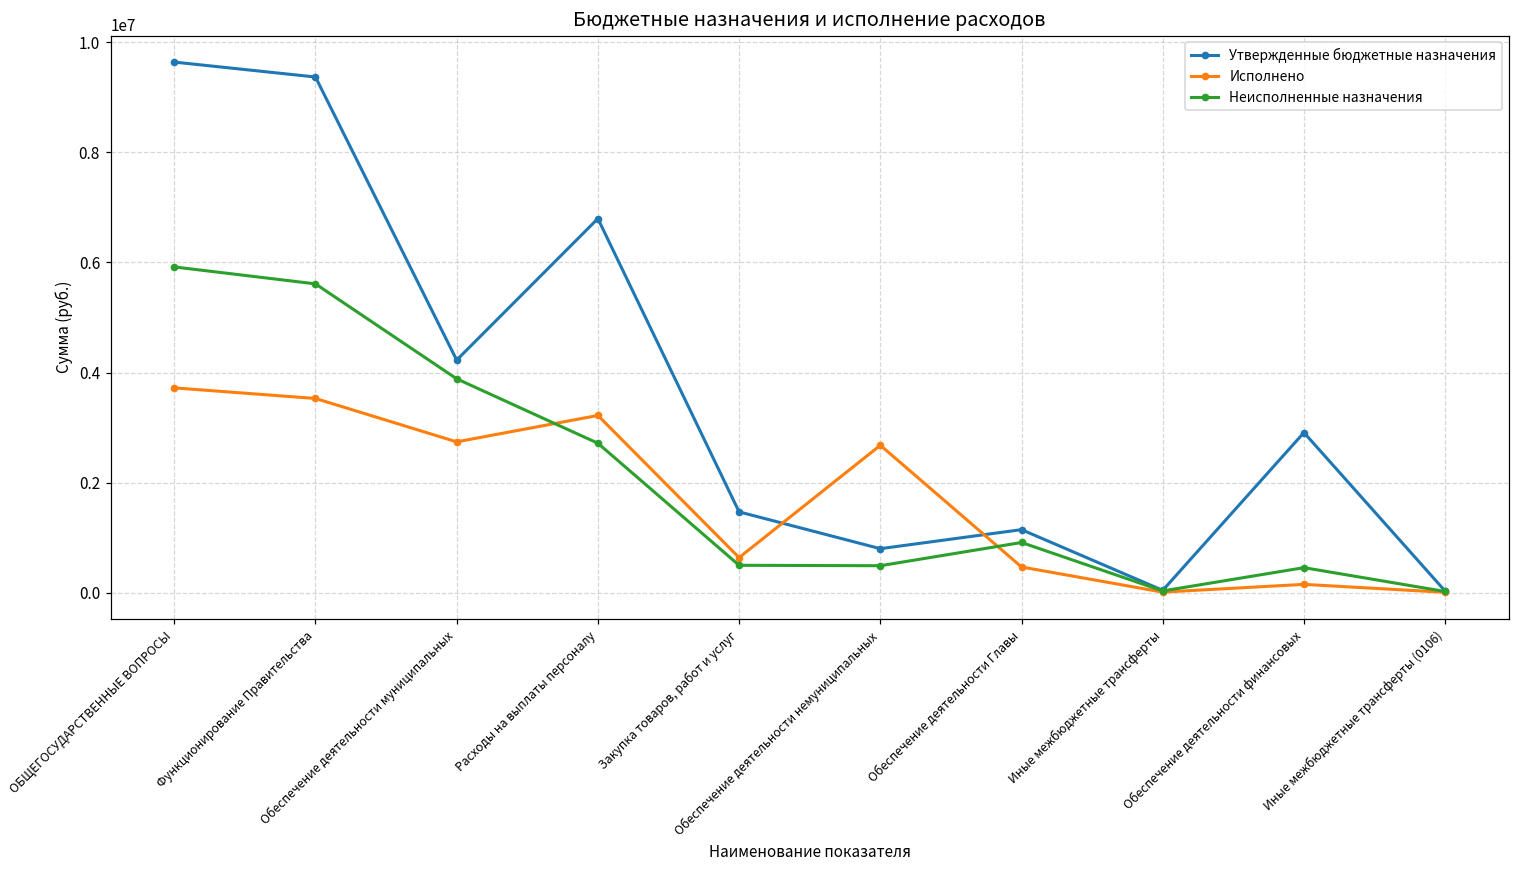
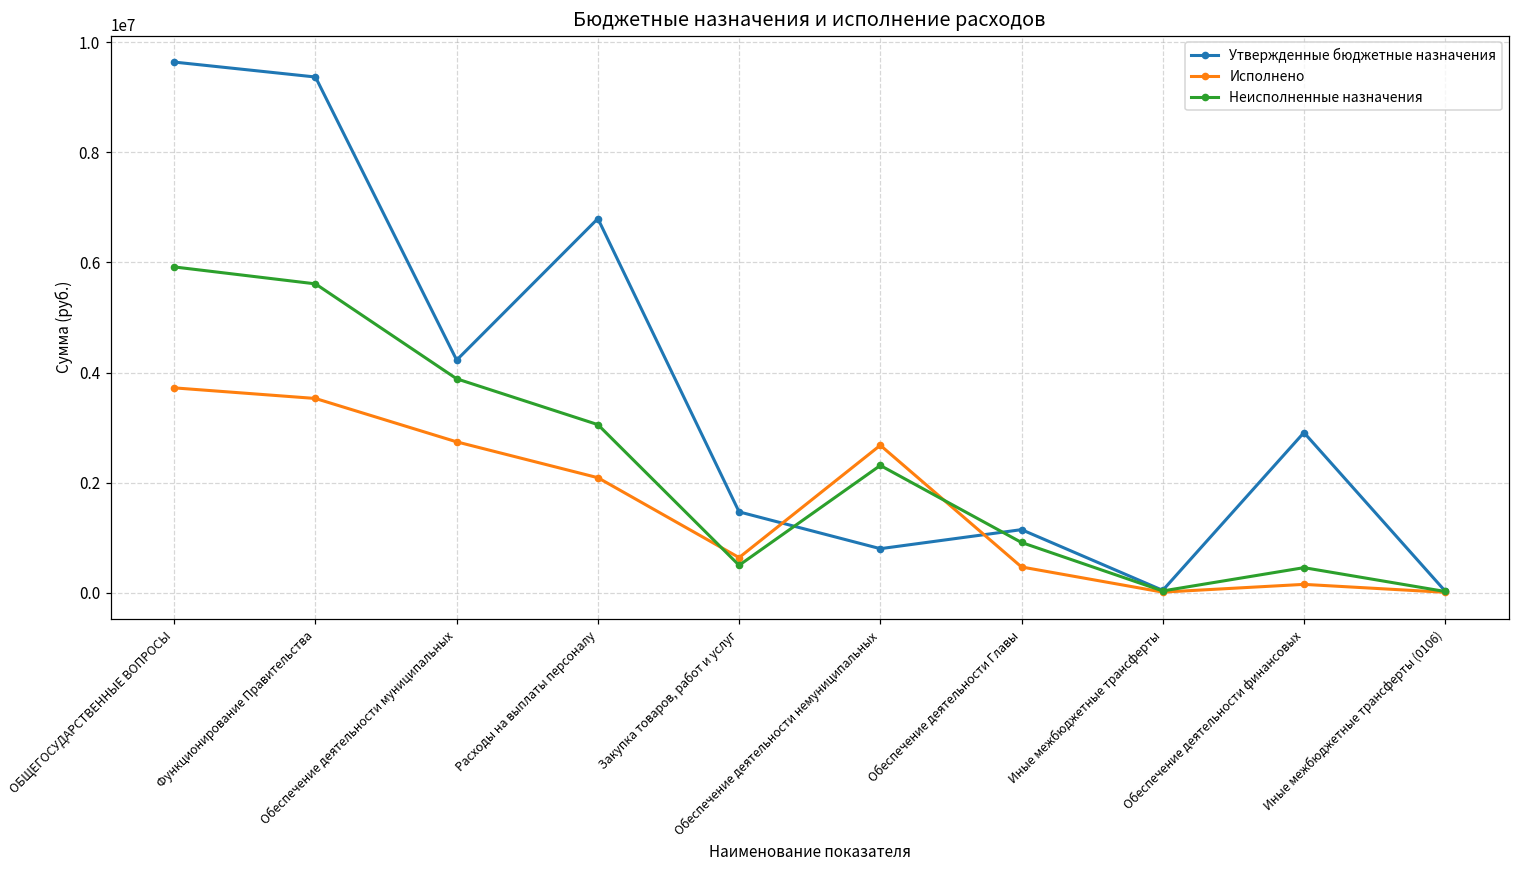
  {
    "Утвержденные бюджетные назначения": {
      "ОБЩЕГОСУДАРСТВЕННЫЕ ВОПРОСЫ": 9600000,
      "Функционирование Правительства": 9400000,
      "Обеспечение деятельности муниципальных": 4200000,
      "Расходы на выплаты персоналу": 6800000,
      "Закупка товаров, работ и услуг": 1500000,
      "Обеспечение деятельности немуниципальных": 800000,
      "Обеспечение деятельности Главы": 1100000,
      "Обеспечение деятельности финансовых": 2900000
    },
    "Исполнено": {
      "ОБЩЕГОСУДАРСТВЕННЫЕ ВОПРОСЫ": 3700000,
      "Функционирование Правительства": 3500000,
      "Обеспечение деятельности муниципальных": 2700000,
-     "Расходы на выплаты персоналу": 3200000,
+     "Расходы на выплаты персоналу": 2100000,
      "Закупка товаров, работ и услуг": 600000,
      "Обеспечение деятельности немуниципальных": 2700000,
      "Обеспечение деятельности Главы": 500000,
      "Обеспечение деятельности финансовых": 200000
    },
    "Неисполненные назначения": {
      "ОБЩЕГОСУДАРСТВЕННЫЕ ВОПРОСЫ": 5900000,
      "Функционирование Правительства": 5600000,
      "Обеспечение деятельности муниципальных": 3900000,
-     "Расходы на выплаты персоналу": 2700000,
+     "Расходы на выплаты персоналу": 3100000,
      "Закупка товаров, работ и услуг": 500000,
-     "Обеспечение деятельности немуниципальных": 500000,
+     "Обеспечение деятельности немуниципальных": 2300000,
      "Обеспечение деятельности Главы": 900000,
      "Обеспечение деятельности финансовых": 500000
    }
  }
